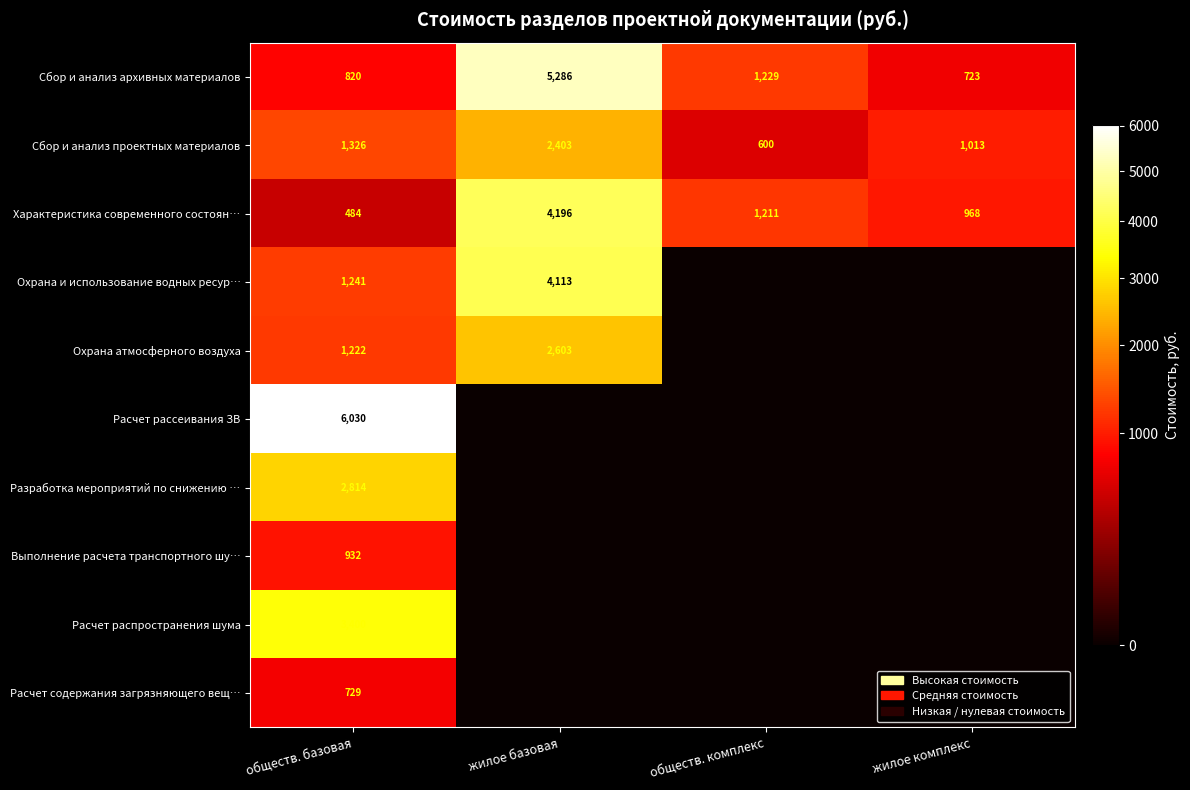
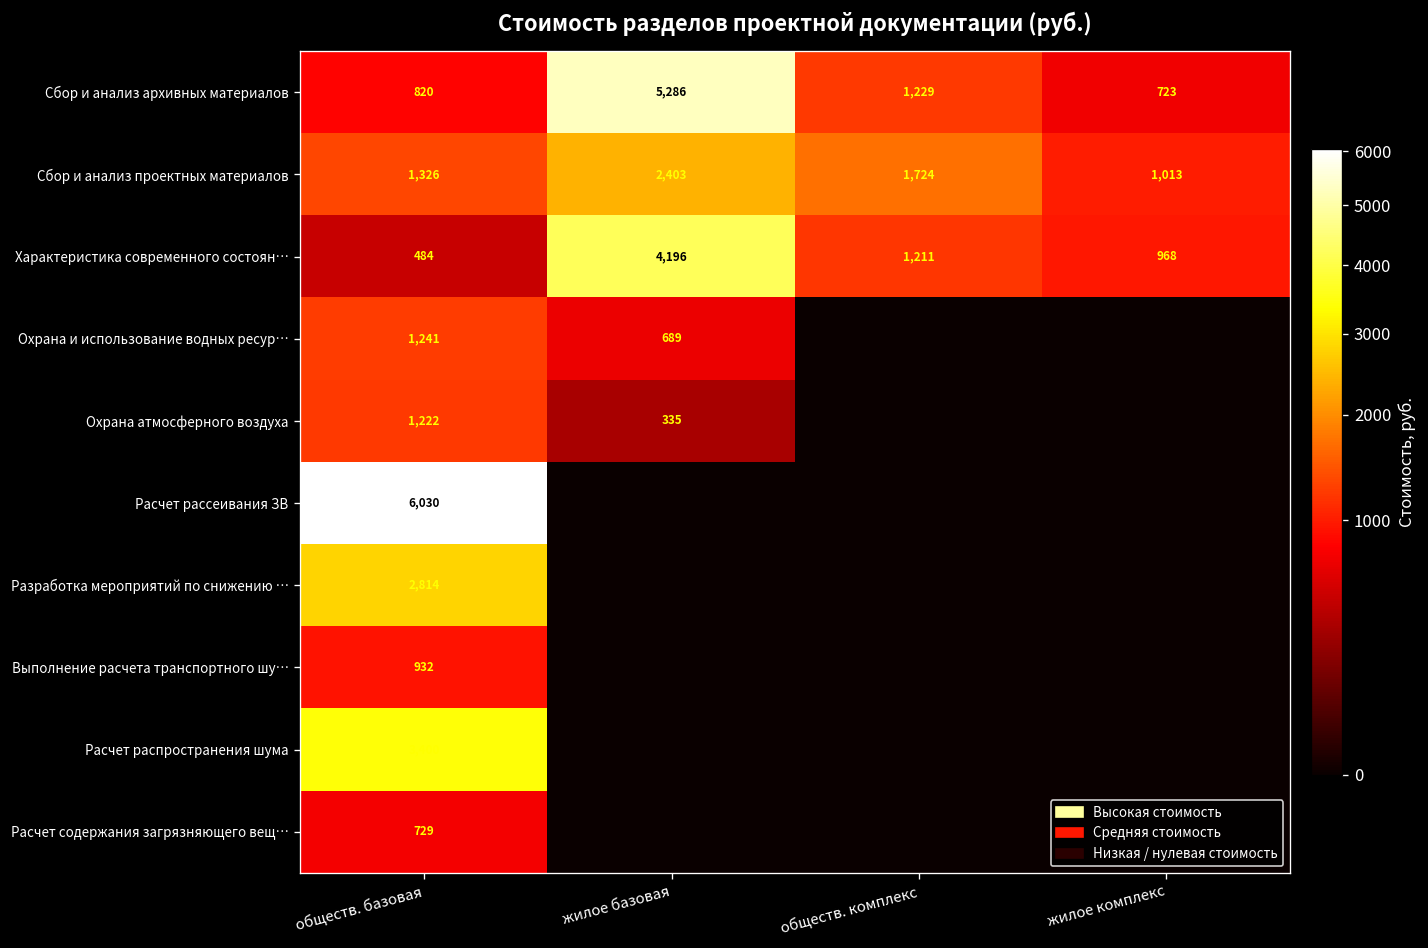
  {
    "Сбор и анализ архивных материалов": {
      "обществ. базовая": "820",
      "жилое базовая": "5,286",
      "обществ. комплекс": "1,229",
      "жилое комплекс": "723"
    },
    "Сбор и анализ проектных материалов": {
      "обществ. базовая": "1,326",
      "жилое базовая": "2,403",
-     "обществ. комплекс": "600",
+     "обществ. комплекс": "1,724",
      "жилое комплекс": "1,013"
    },
    "Характеристика современного состоян…": {
      "обществ. базовая": "484",
      "жилое базовая": "4,196",
      "обществ. комплекс": "1,211",
      "жилое комплекс": "968"
    },
    "Охрана и использование водных ресур…": {
      "обществ. базовая": "1,241",
-     "жилое базовая": "4,113"
+     "жилое базовая": "689"
    },
    "Охрана атмосферного воздуха": {
      "обществ. базовая": "1,222",
-     "жилое базовая": "2,603"
+     "жилое базовая": "335"
    },
    "Расчет рассеивания ЗВ": {
      "обществ. базовая": "6,030"
    },
    "Выполнение расчета транспортного шу…": {
      "обществ. базовая": "932"
    },
    "Расчет содержания загрязняющего вещ…": {
      "обществ. базовая": "729"
    }
  }
